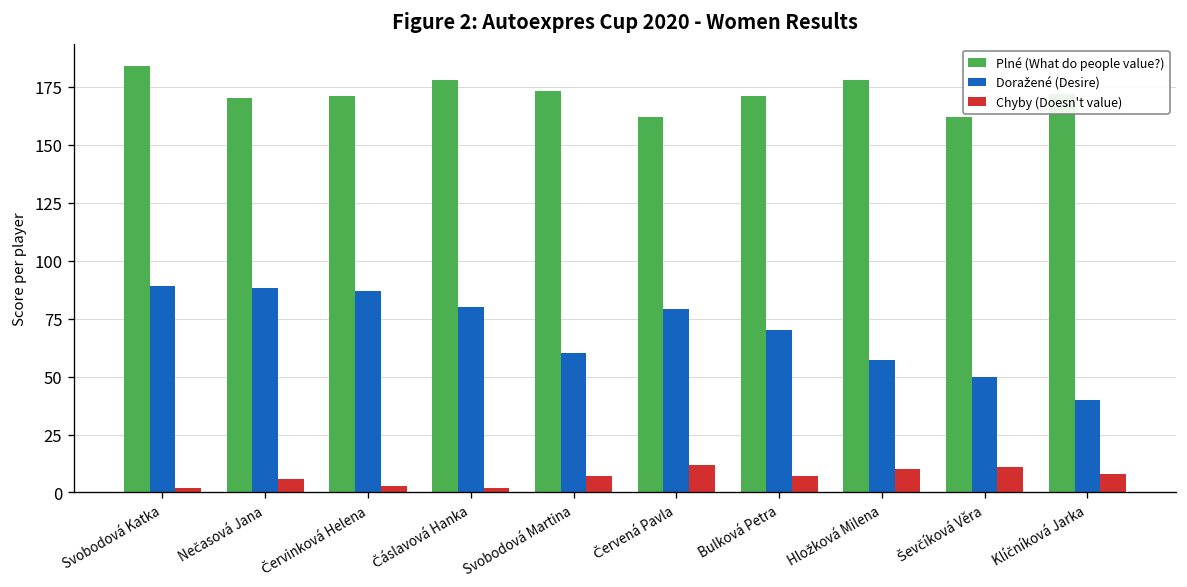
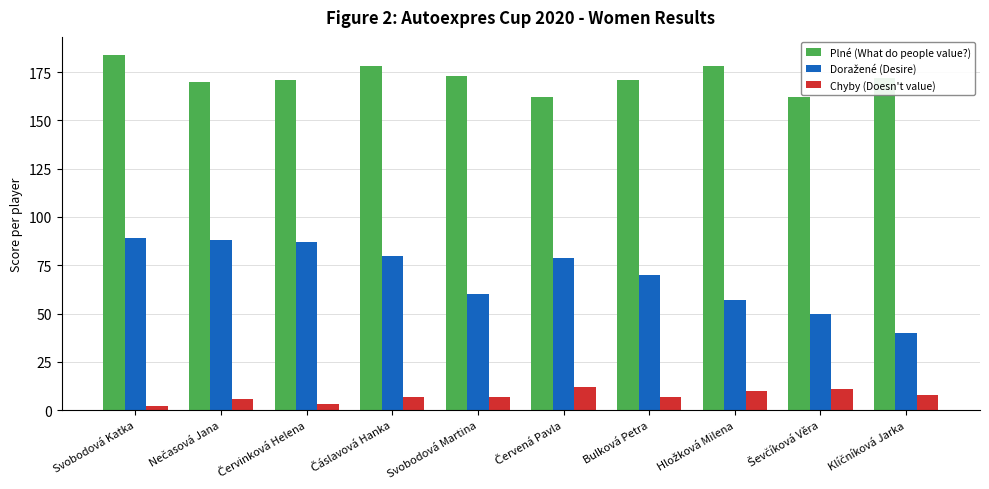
  {
    "Plné (What do people value?)": {
      "Svobodová Katka": 184,
      "Nečasová Jana": 170,
      "Červinková Helena": 171,
      "Čáslavová Hanka": 178,
      "Svobodová Martina": 173,
      "Červená Pavla": 162,
      "Bulková Petra": 171,
      "Hložková Milena": 178,
      "Ševčíková Věra": 162
    },
    "Doražené (Desire)": {
      "Svobodová Katka": 89,
      "Nečasová Jana": 88,
      "Červinková Helena": 87,
      "Čáslavová Hanka": 80,
      "Svobodová Martina": 60,
      "Červená Pavla": 79,
      "Bulková Petra": 70,
      "Hložková Milena": 57,
      "Ševčíková Věra": 50,
      "Klíčníková Jarka": 40
    },
    "Chyby (Doesn't value)": {
      "Svobodová Katka": 2,
      "Nečasová Jana": 6,
      "Červinková Helena": 3,
-     "Čáslavová Hanka": 2,
+     "Čáslavová Hanka": 7,
      "Svobodová Martina": 7,
      "Červená Pavla": 12,
      "Bulková Petra": 7,
      "Hložková Milena": 10,
      "Ševčíková Věra": 11,
      "Klíčníková Jarka": 8
    }
  }
